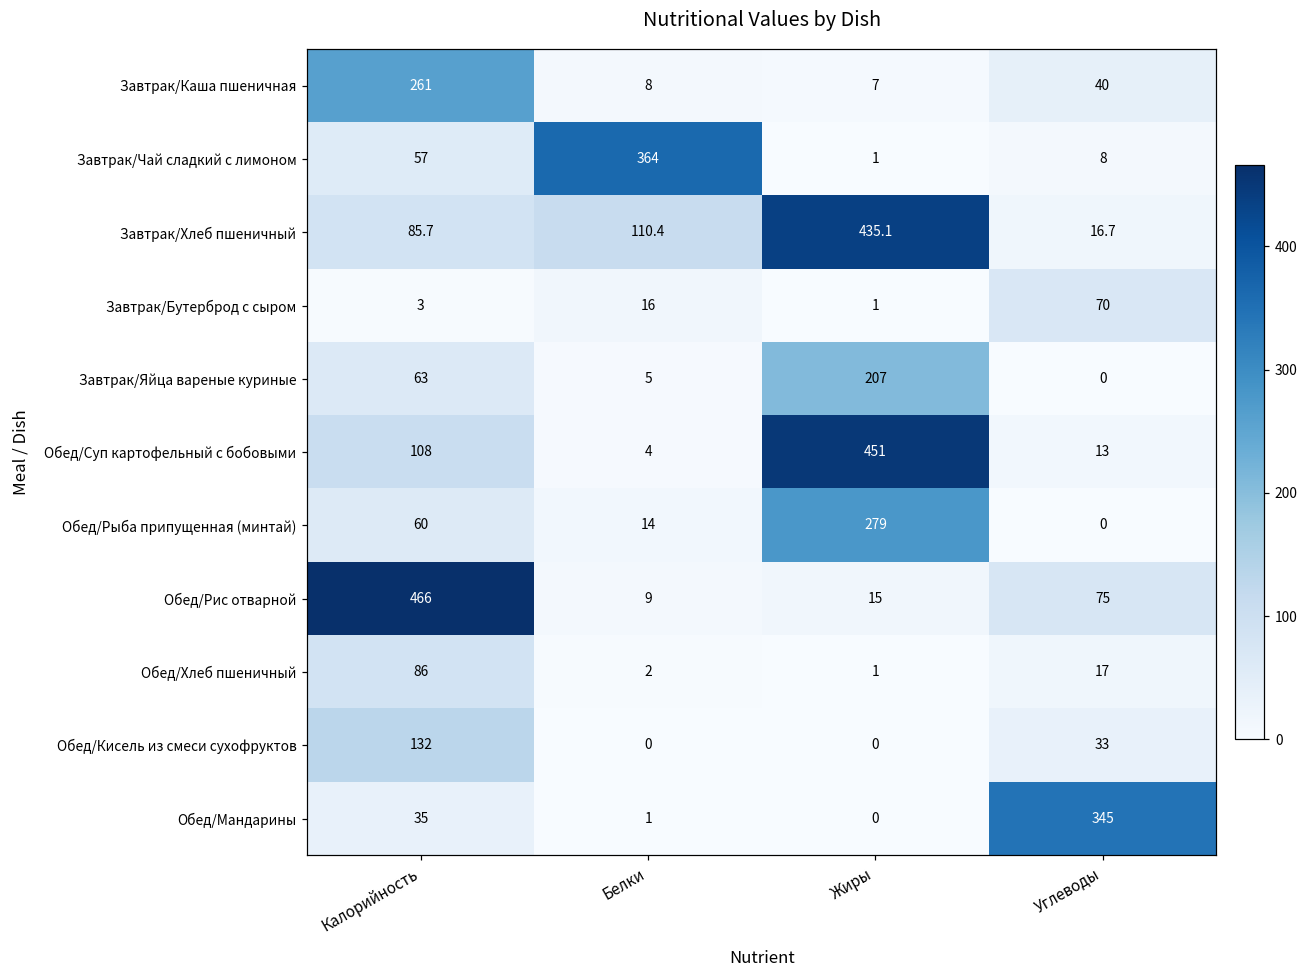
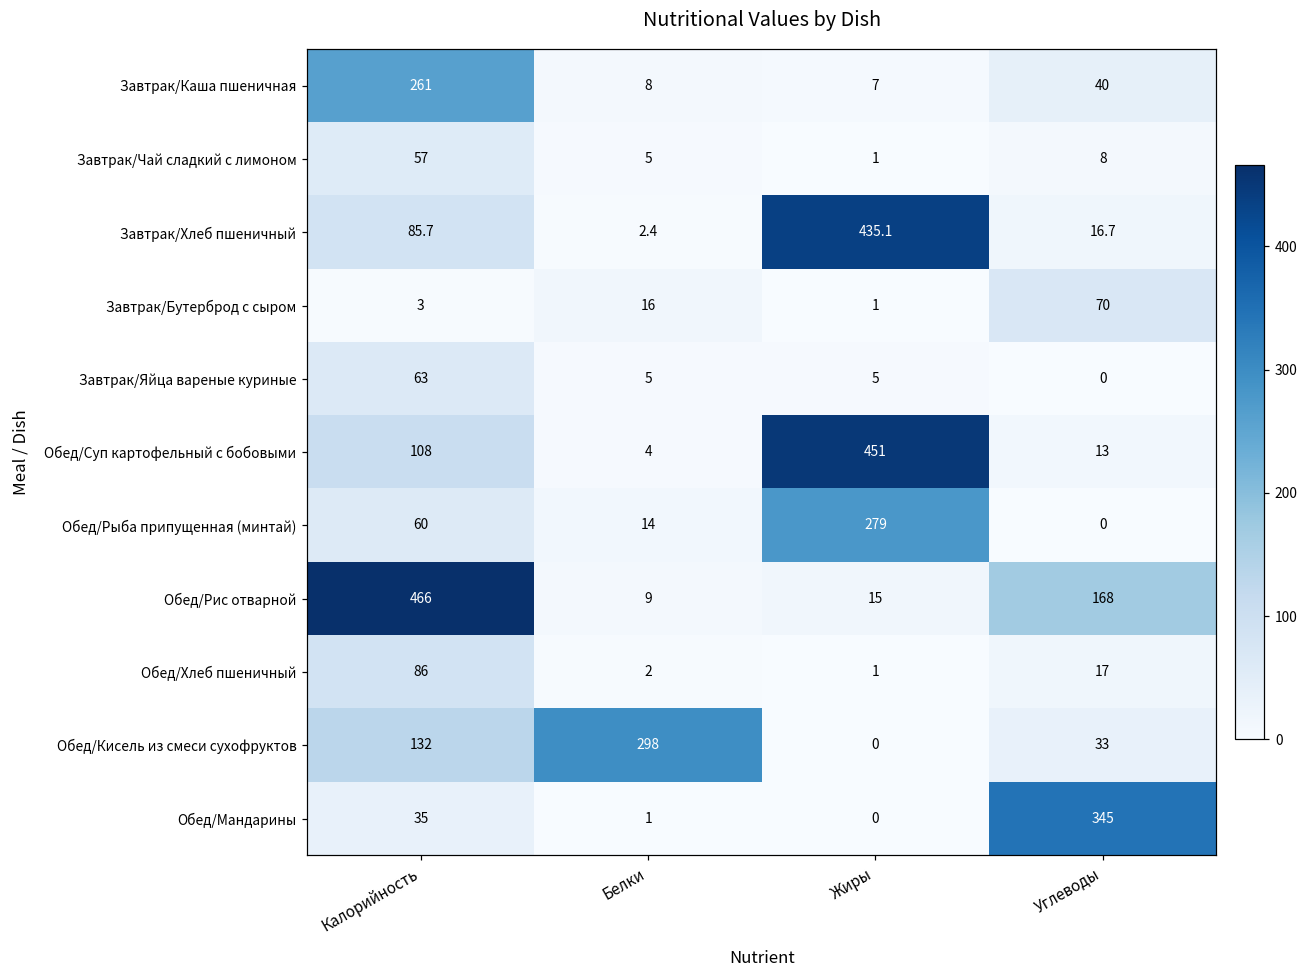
  {
    "Завтрак/Каша пшеничная": {
      "Калорийность": 261,
      "Белки": 8,
      "Жиры": 7,
      "Углеводы": 40
    },
    "Завтрак/Чай сладкий с лимоном": {
      "Калорийность": 57,
-     "Белки": 364,
+     "Белки": 5,
      "Жиры": 1,
      "Углеводы": 8
    },
    "Завтрак/Хлеб пшеничный": {
      "Калорийность": 85.7,
-     "Белки": 110.4,
+     "Белки": 2.4,
      "Жиры": 435.1,
      "Углеводы": 16.7
    },
    "Завтрак/Бутерброд с сыром": {
      "Калорийность": 3,
      "Белки": 16,
      "Жиры": 1,
      "Углеводы": 70
    },
    "Завтрак/Яйца вареные куриные": {
      "Калорийность": 63,
      "Белки": 5,
-     "Жиры": 207,
+     "Жиры": 5,
      "Углеводы": 0
    },
    "Обед/Суп картофельный с бобовыми": {
      "Калорийность": 108,
      "Белки": 4,
      "Жиры": 451,
      "Углеводы": 13
    },
    "Обед/Рыба припущенная (минтай)": {
      "Калорийность": 60,
      "Белки": 14,
      "Жиры": 279,
      "Углеводы": 0
    },
    "Обед/Рис отварной": {
      "Калорийность": 466,
      "Белки": 9,
      "Жиры": 15,
-     "Углеводы": 75
+     "Углеводы": 168
    },
    "Обед/Хлеб пшеничный": {
      "Калорийность": 86,
      "Белки": 2,
      "Жиры": 1,
      "Углеводы": 17
    },
    "Обед/Кисель из смеси сухофруктов": {
      "Калорийность": 132,
-     "Белки": 0,
+     "Белки": 298,
      "Жиры": 0,
      "Углеводы": 33
    },
    "Обед/Мандарины": {
      "Калорийность": 35,
      "Белки": 1,
      "Жиры": 0,
      "Углеводы": 345
    }
  }
